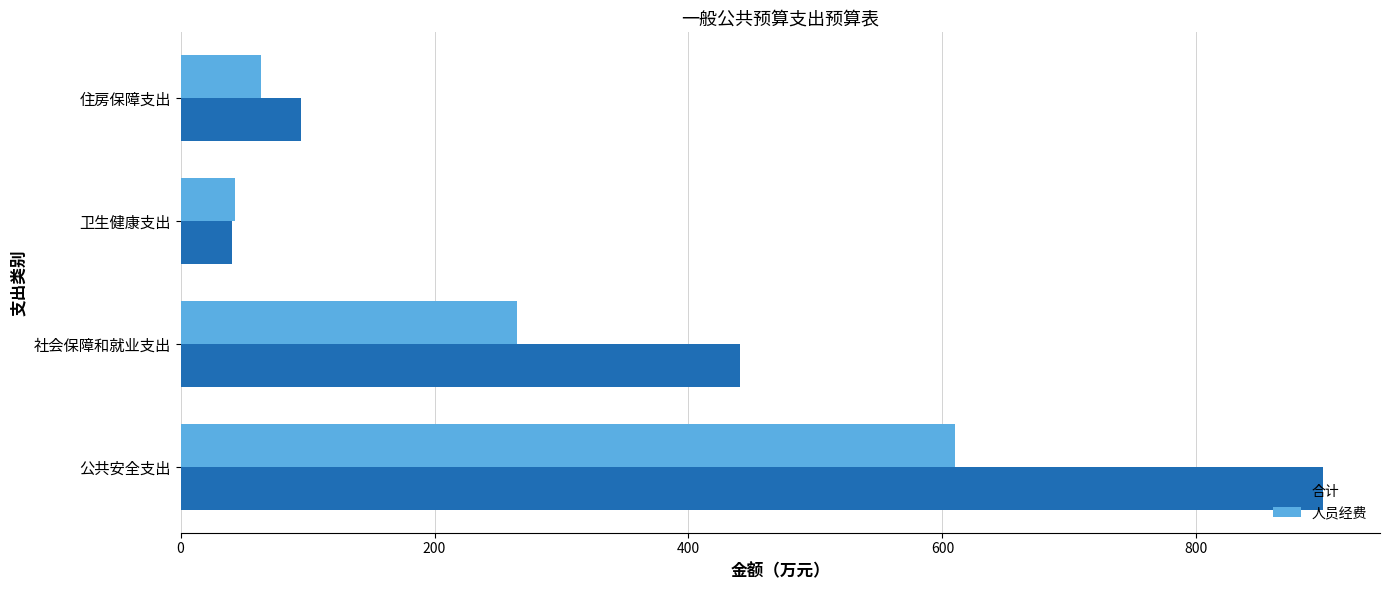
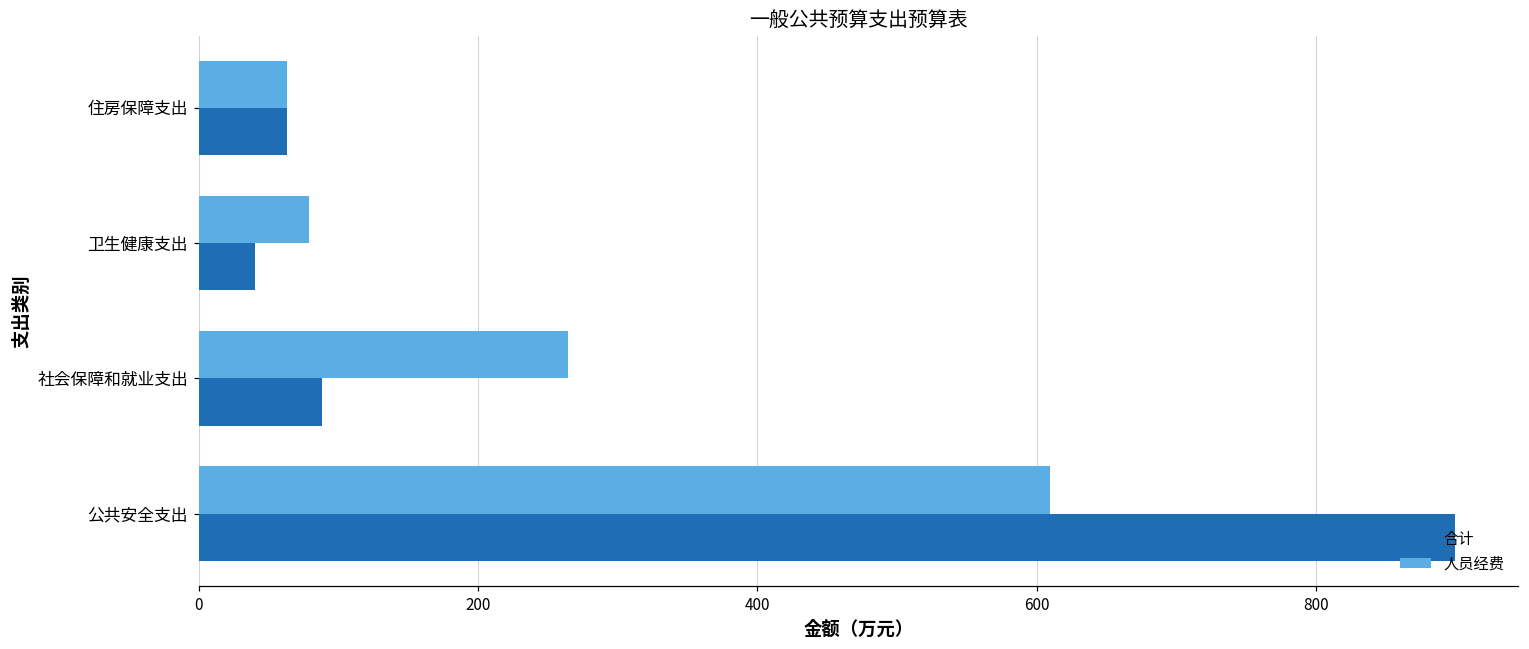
  {
    "合计": {
-     "住房保障支出": 95,
+     "住房保障支出": 64,
      "卫生健康支出": 40,
-     "社会保障和就业支出": 440,
+     "社会保障和就业支出": 88,
      "公共安全支出": 900
    },
    "人员经费": {
      "住房保障支出": 64,
-     "卫生健康支出": 43,
+     "卫生健康支出": 79,
      "社会保障和就业支出": 265,
      "公共安全支出": 610
    }
  }
